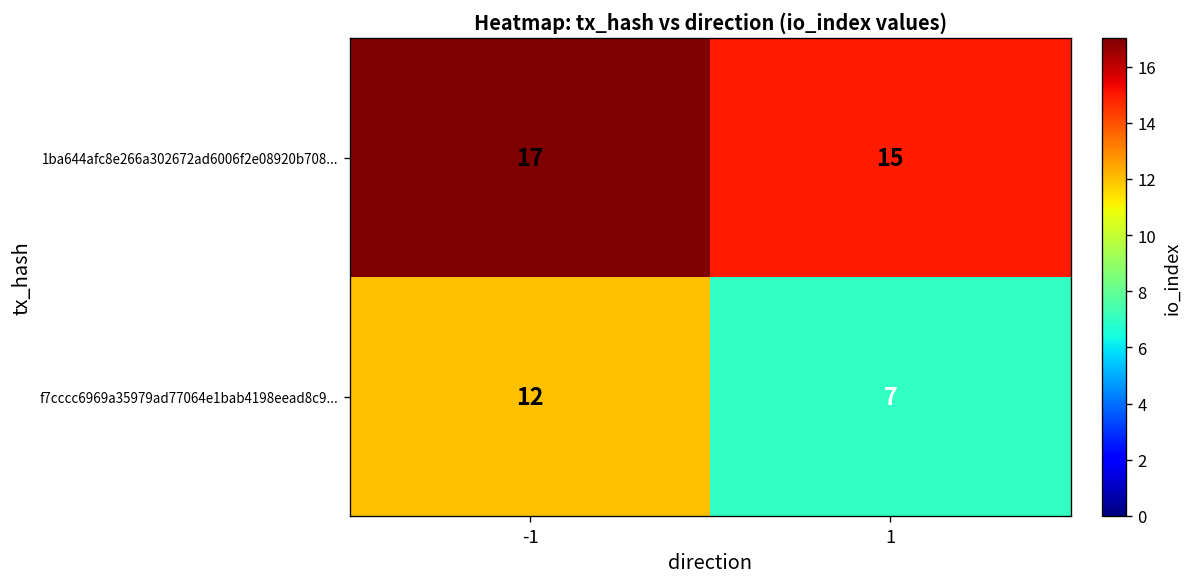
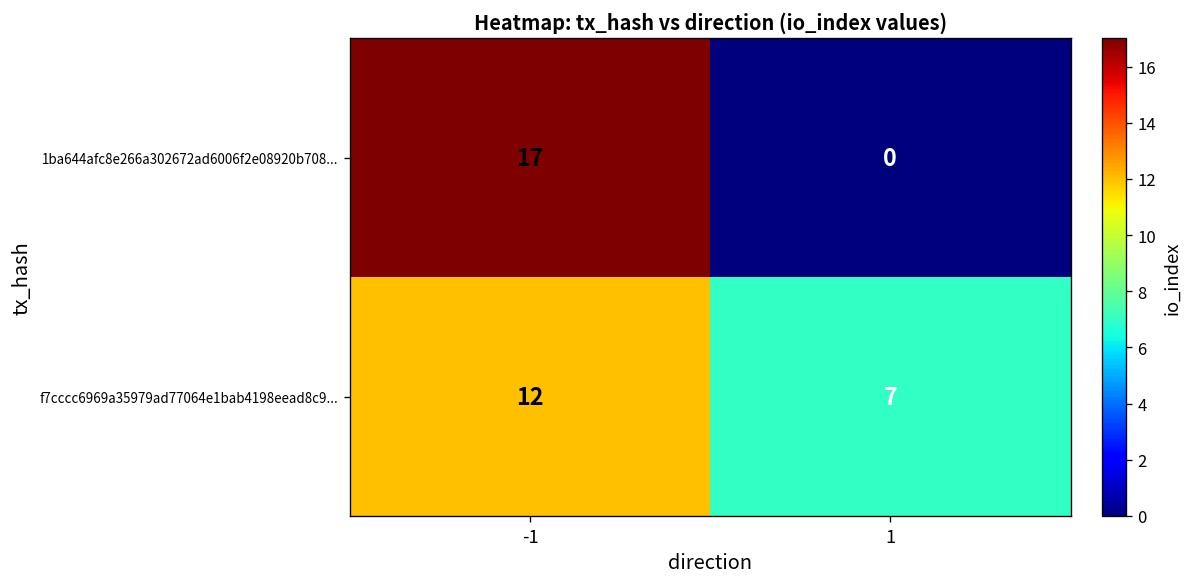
  {
    "1ba644afc8e266a302672ad6006f2e08920b708...": {
      "-1": 17,
-     "1": 15
+     "1": 0
    },
    "f7cccc6969a35979ad77064e1bab4198eead8c9...": {
      "-1": 12,
      "1": 7
    }
  }
